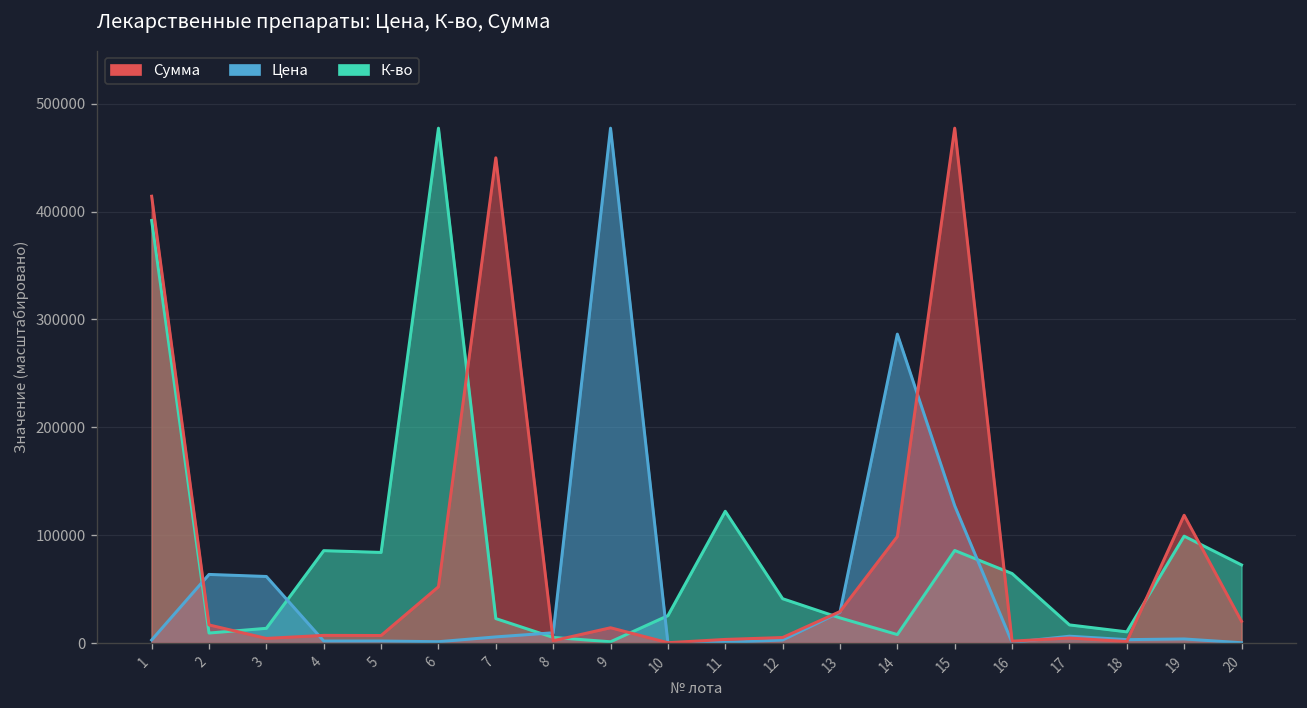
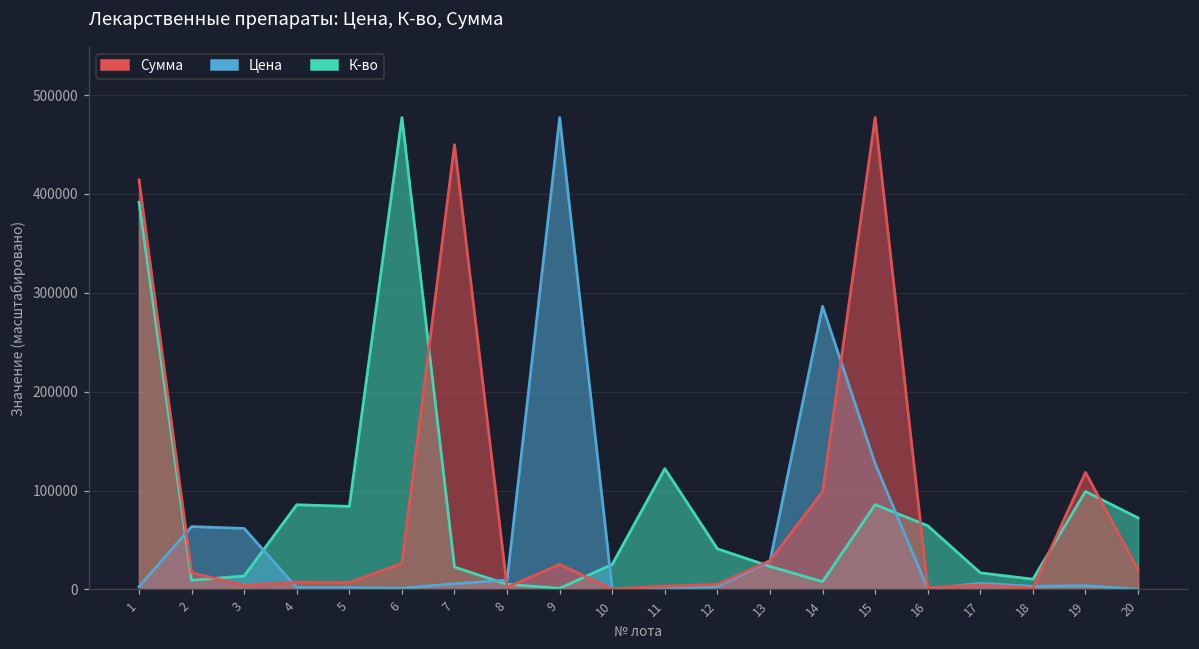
  {
    "Сумма": {
      "1": 410000,
      "2": 20000,
      "3": 0,
      "4": 10000,
      "5": 10000,
-     "6": 50000,
+     "6": 30000,
      "7": 450000,
      "8": 0,
-     "9": 10000,
+     "9": 30000,
      "14": 100000,
      "15": 480000,
      "19": 120000,
      "20": 20000
    }
  }
